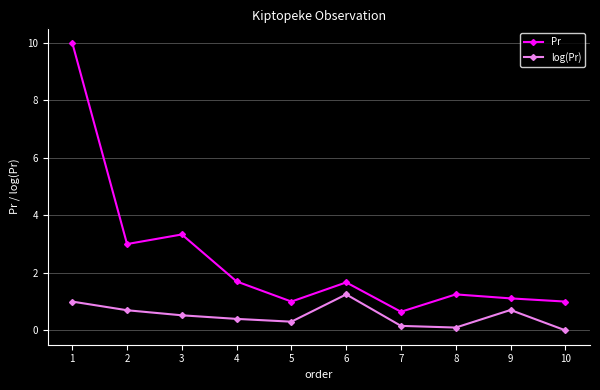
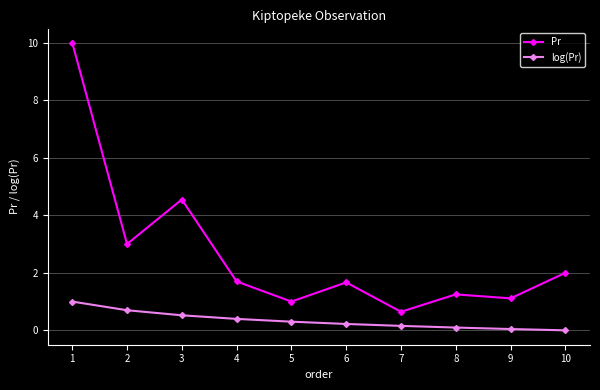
  {
    "Pr": {
      "1": 10.0,
      "2": 3.0,
-     "3": 3.3,
+     "3": 4.5,
      "4": 1.7,
      "5": 1.0,
      "6": 1.7,
      "7": 0.6,
      "8": 1.3,
      "9": 1.1,
-     "10": 1
+     "10": 2
    },
    "log(Pr)": {
      "1": 1.0,
      "2": 0.7,
      "3": 0.5,
      "4": 0.4,
      "5": 0.3,
-     "6": 1.2,
+     "6": 0.2,
      "7": 0.2,
      "8": 0.1,
-     "9": 0.7,
+     "9": 0.0,
      "10": 0.0
    }
  }
